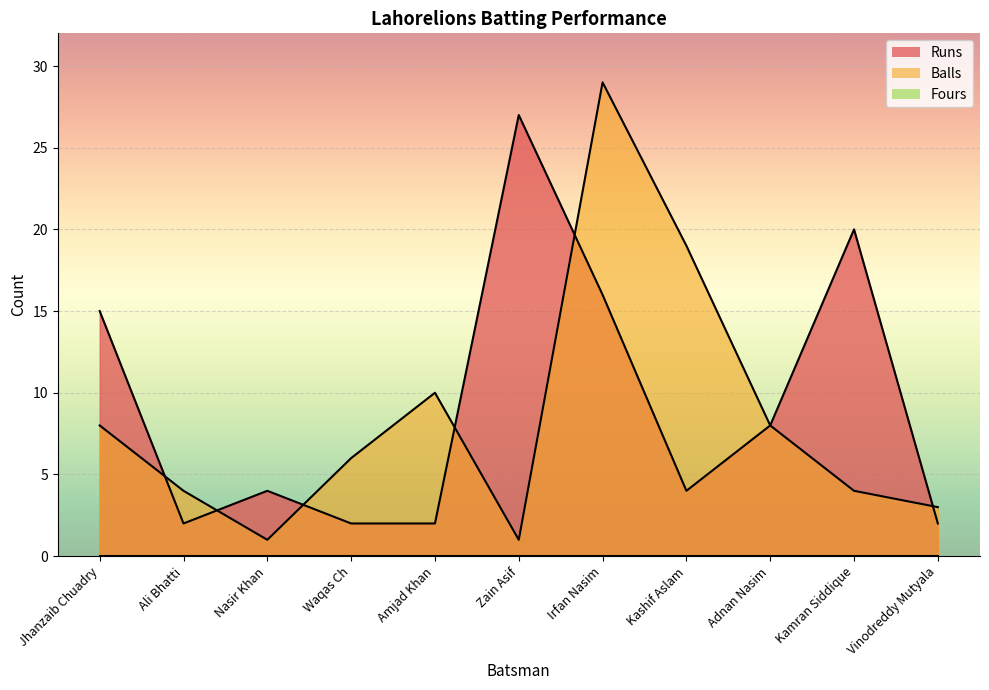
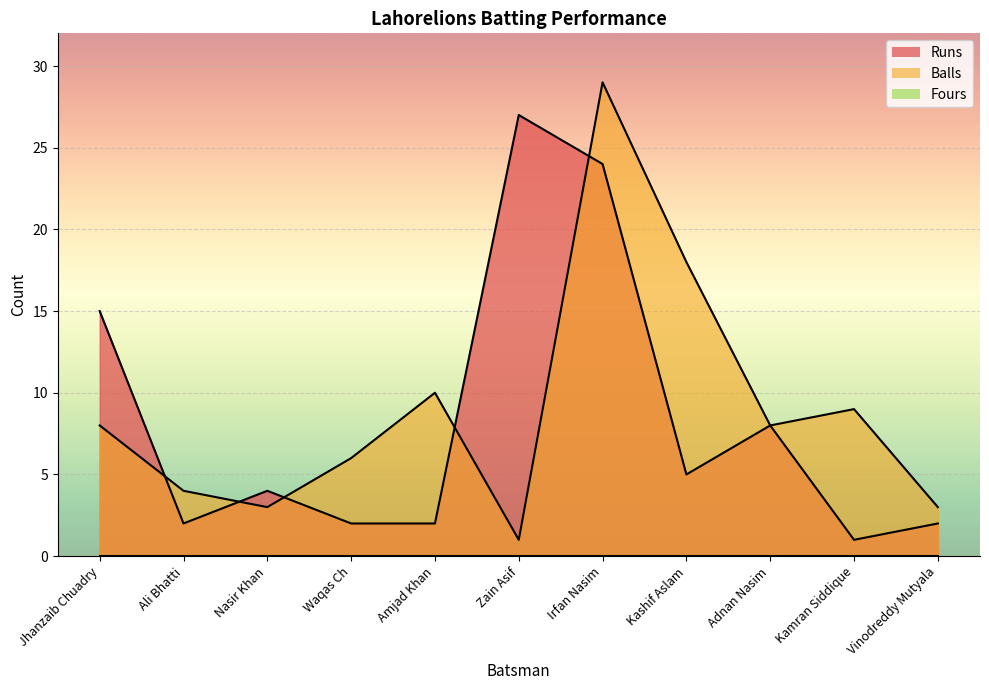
  {
    "Runs": {
      "Jhanzaib Chuadry": 15,
      "Ali Bhatti": 2,
      "Nasir Khan": 4,
      "Waqas Ch": 2,
      "Amjad Khan": 2,
      "Zain Asif": 27,
-     "Irfan Nasim": 16,
-     "Kashif Aslam": 4,
-     "Kamran Siddique": 20,
+     "Irfan Nasim": 24,
+     "Kashif Aslam": 5,
+     "Kamran Siddique": 1,
      "Vinodreddy Mutyala": 2
    },
    "Balls": {
      "Jhanzaib Chuadry": 8,
      "Ali Bhatti": 4,
-     "Nasir Khan": 1,
+     "Nasir Khan": 3,
      "Waqas Ch": 6,
      "Amjad Khan": 10,
      "Zain Asif": 1,
      "Irfan Nasim": 29,
-     "Kashif Aslam": 19,
-     "Kamran Siddique": 4,
+     "Kashif Aslam": 18,
+     "Kamran Siddique": 9,
      "Vinodreddy Mutyala": 3
    },
    "Fours": {
      "Jhanzaib Chuadry": 0,
      "Ali Bhatti": 0,
      "Nasir Khan": 0,
      "Waqas Ch": 0,
      "Amjad Khan": 0,
      "Zain Asif": 0,
      "Irfan Nasim": 0,
      "Kashif Aslam": 0,
      "Adnan Nasim": 0,
      "Kamran Siddique": 0,
      "Vinodreddy Mutyala": 0
    }
  }
